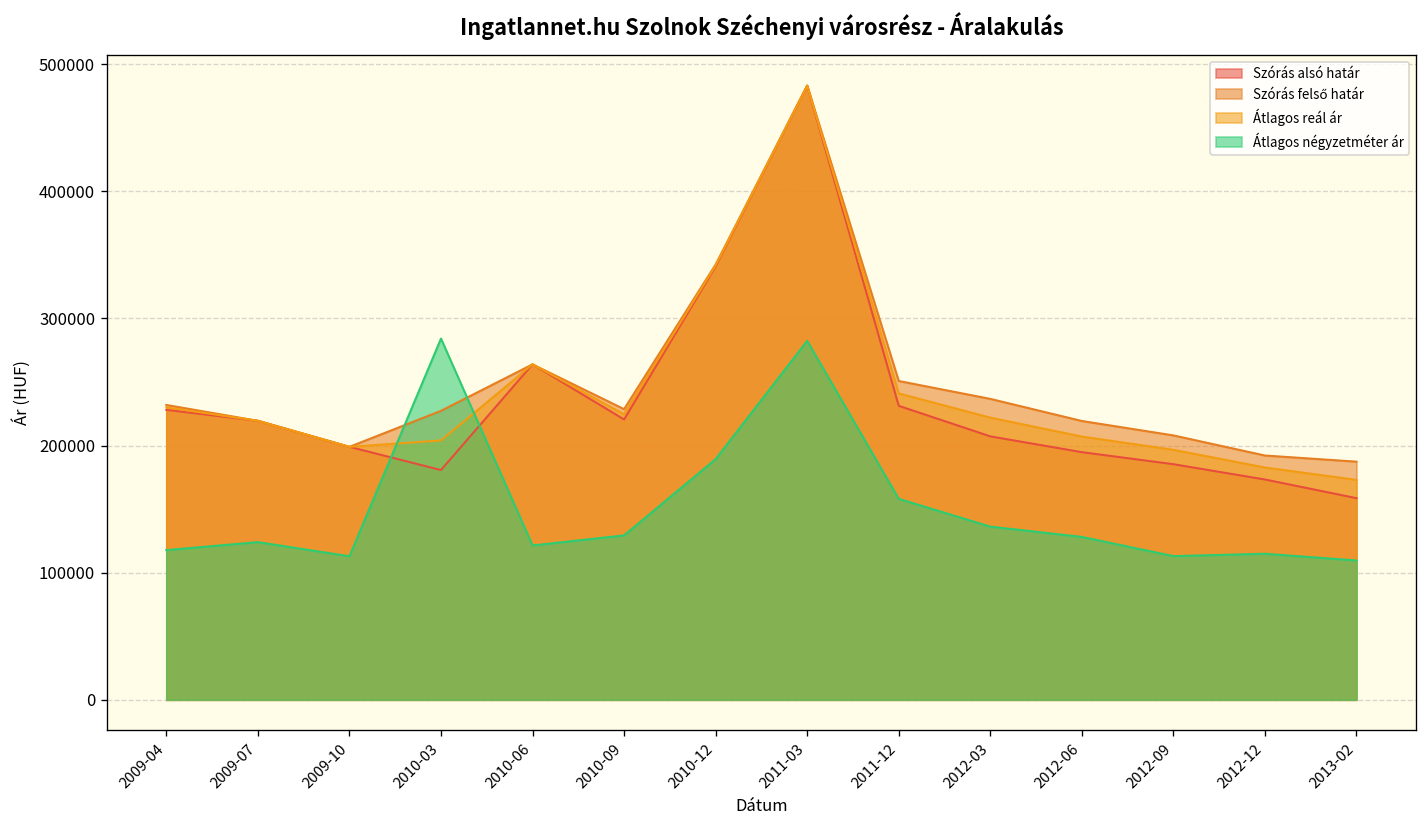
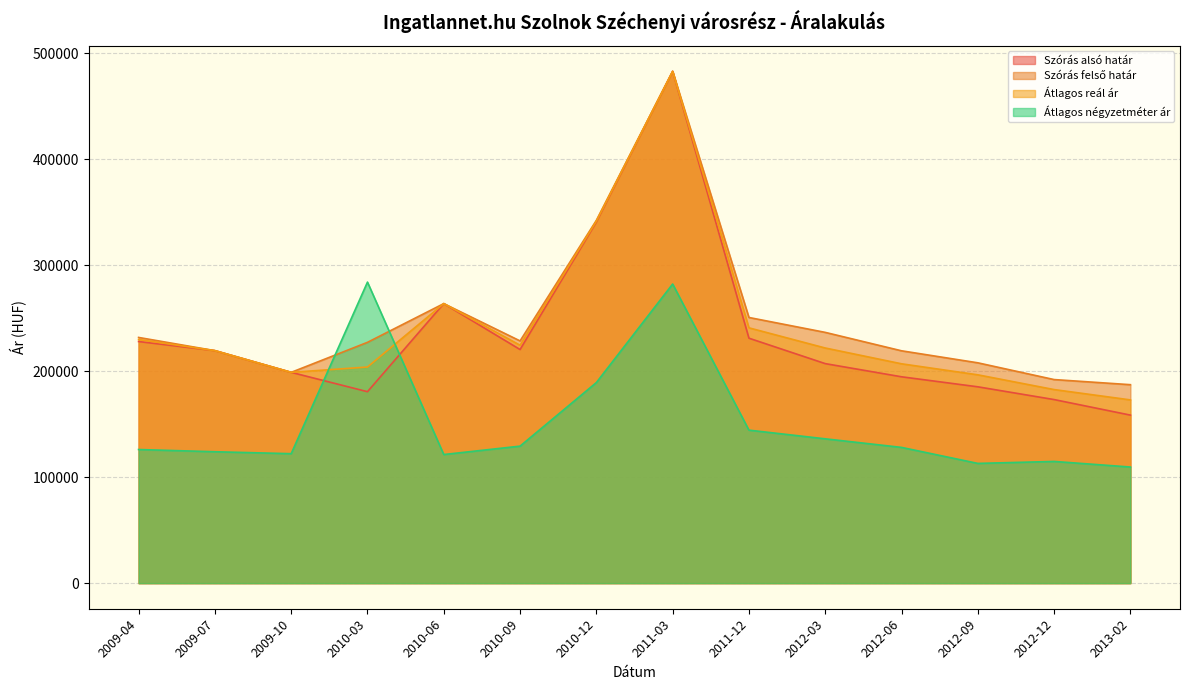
  {
    "Átlagos négyzetméter ár": {
-     "2009-04": 118000,
+     "2009-04": 126000,
      "2009-07": 124000,
-     "2009-10": 113000,
+     "2009-10": 122000,
      "2010-03": 284000,
      "2010-06": 121000,
      "2010-09": 129000,
      "2010-12": 189000,
      "2011-03": 282000,
-     "2011-12": 158000,
+     "2011-12": 144000,
      "2012-03": 136000,
      "2012-06": 128000,
      "2012-09": 113000,
      "2012-12": 115000,
      "2013-02": 110000
    }
  }
